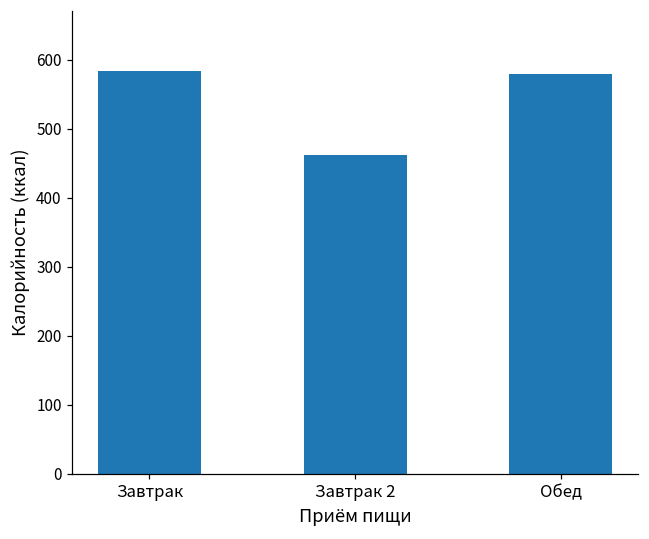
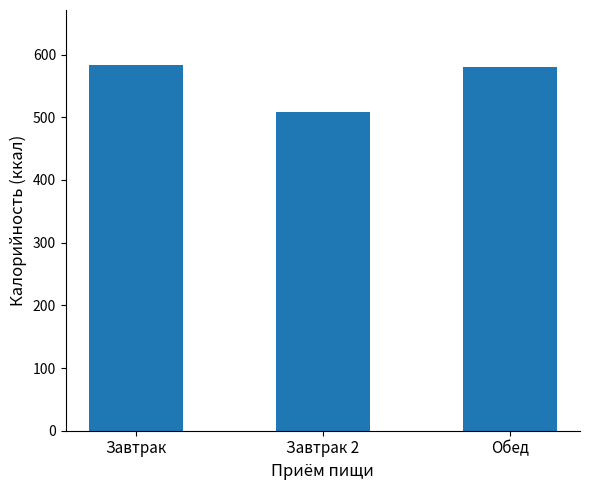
  {
    "Завтрак": 580,
-   "Завтрак 2": 460,
+   "Завтрак 2": 510,
    "Обед": 580
  }
